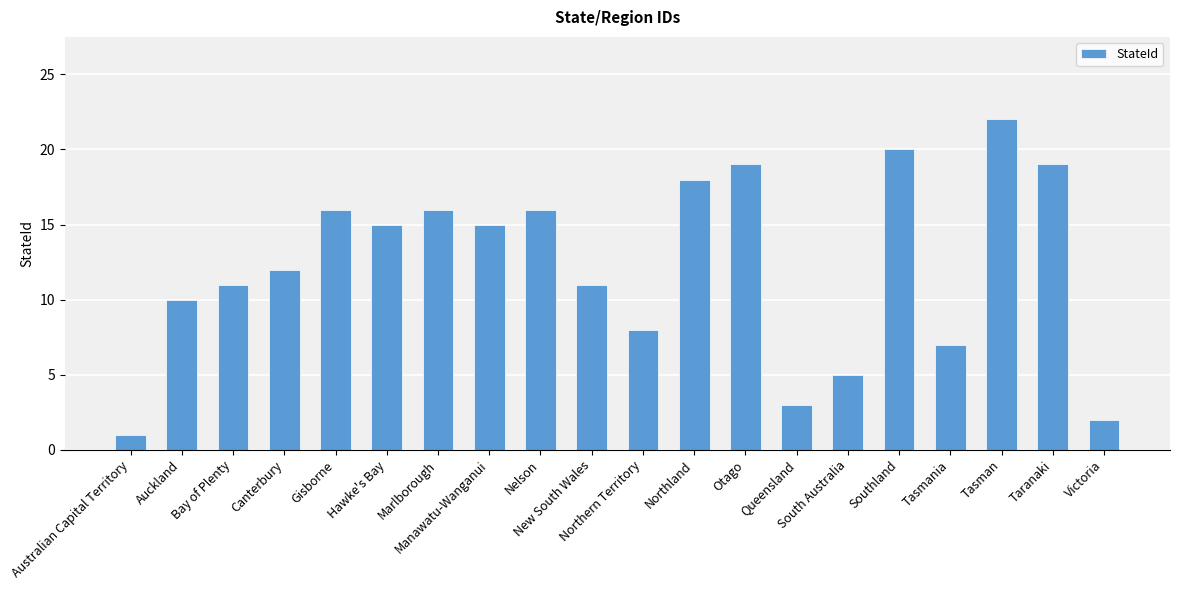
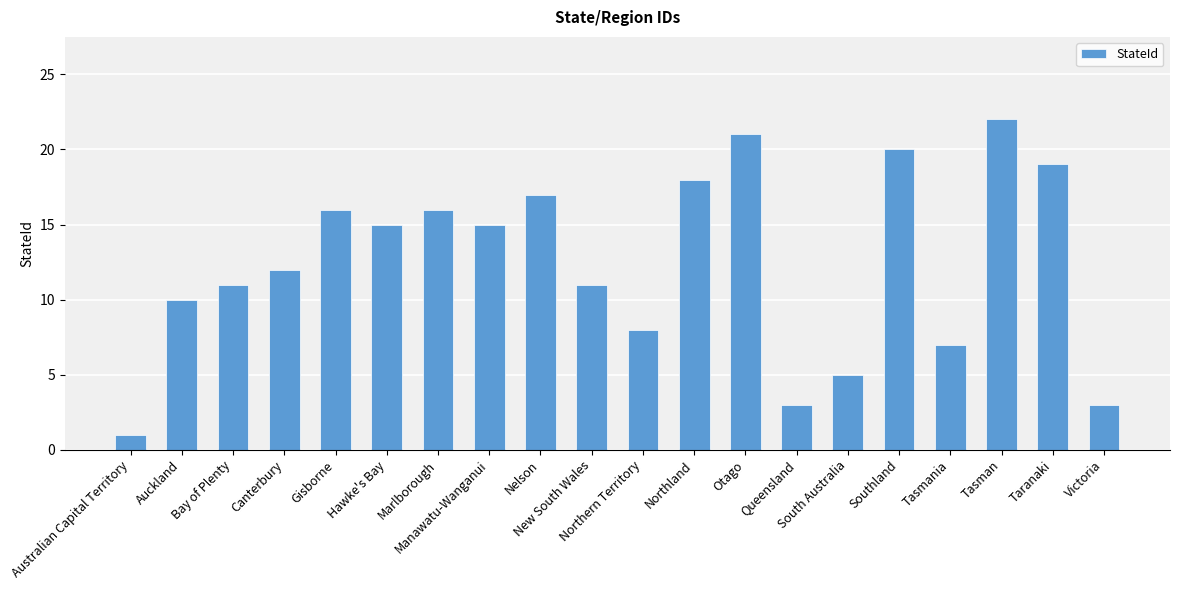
  {
    "StateId": {
      "Australian Capital Territory": 1,
      "Auckland": 10,
      "Bay of Plenty": 11,
      "Canterbury": 12,
      "Gisborne": 16,
      "Hawke's Bay": 15,
      "Marlborough": 16,
      "Manawatu-Wanganui": 15,
-     "Nelson": 16,
+     "Nelson": 17,
      "New South Wales": 11,
      "Northern Territory": 8,
      "Northland": 18,
-     "Otago": 19,
+     "Otago": 21,
      "Queensland": 3,
      "South Australia": 5,
      "Southland": 20,
      "Tasmania": 7,
      "Tasman": 22,
      "Taranaki": 19,
-     "Victoria": 2
+     "Victoria": 3
    }
  }
